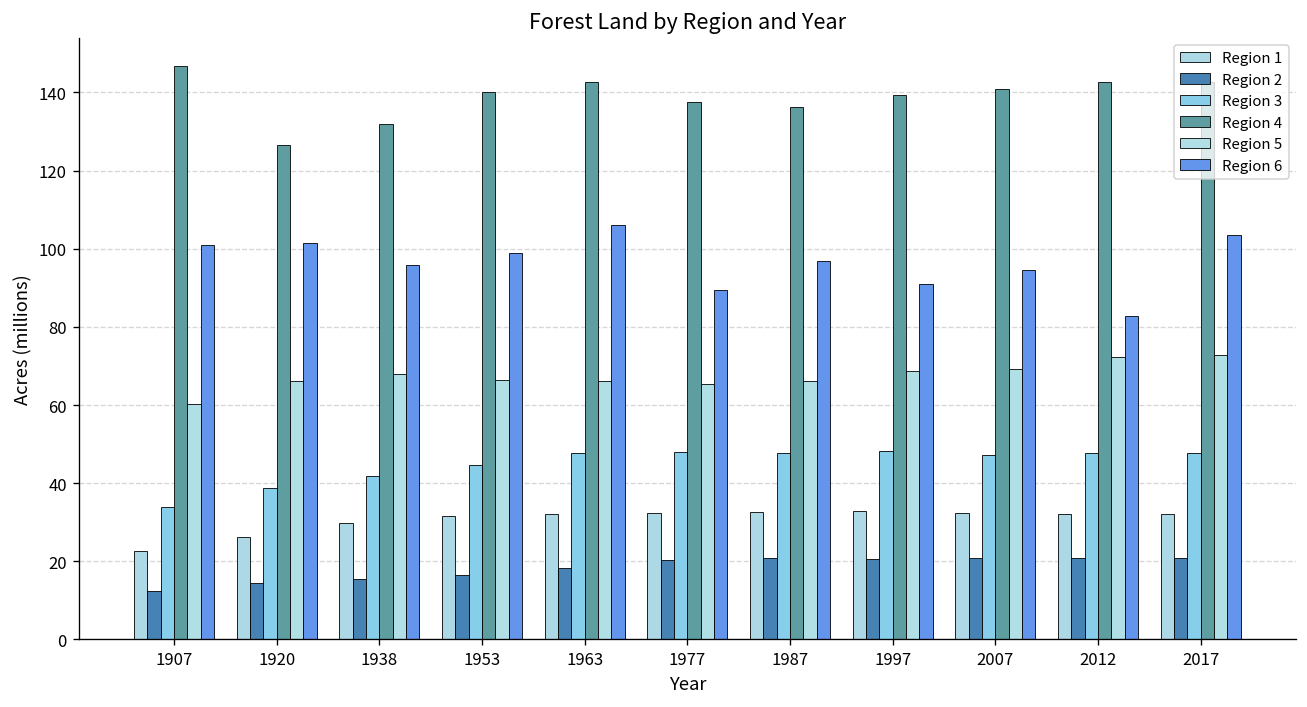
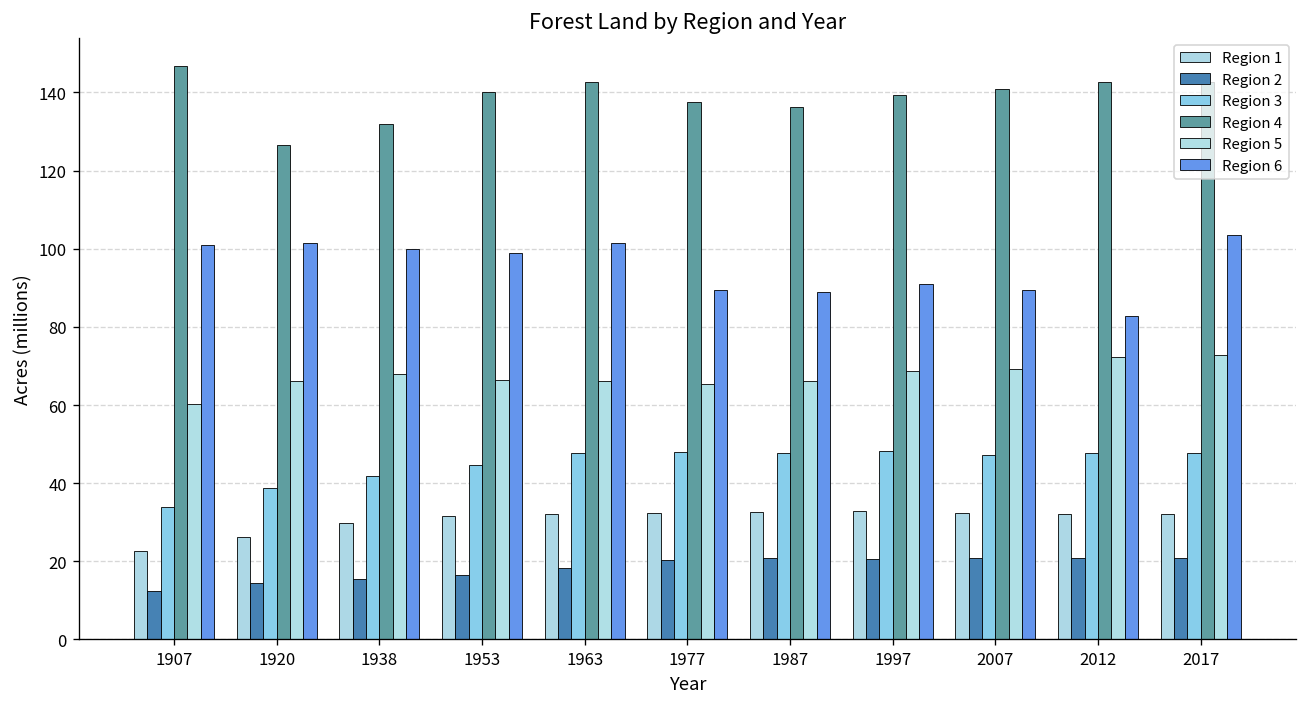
  {
    "Region 6": {
      "1907": 101,
      "1920": 101,
-     "1938": 96,
+     "1938": 100,
      "1953": 99,
-     "1963": 106,
+     "1963": 101,
      "1977": 89,
-     "1987": 97,
+     "1987": 89,
      "1997": 91,
-     "2007": 95,
+     "2007": 89,
      "2012": 83,
      "2017": 104
    }
  }
